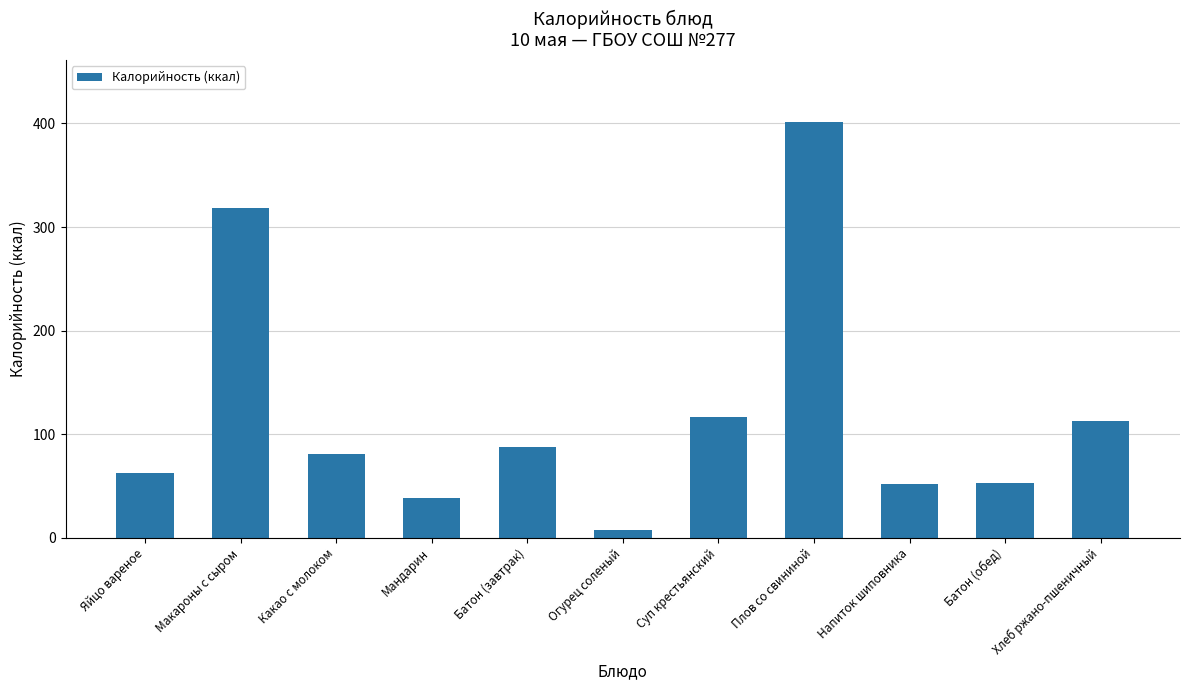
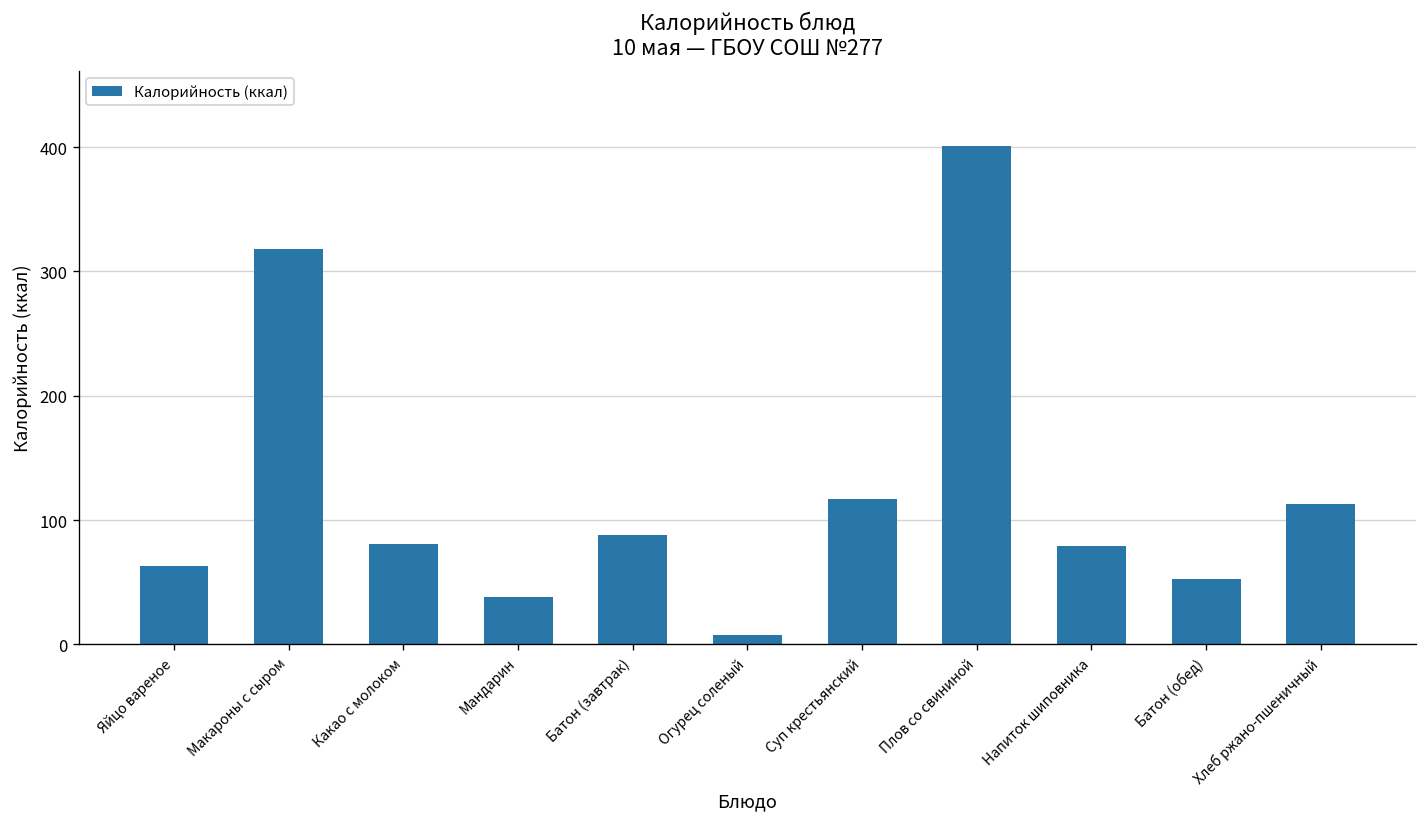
  {
    "Яйцо вареное": 63,
    "Макароны с сыром": 318,
    "Какао с молоком": 81,
    "Мандарин": 38,
    "Батон (завтрак)": 88,
    "Огурец соленый": 8,
    "Суп крестьянский": 117,
    "Плов со свининой": 401,
-   "Напиток шиповника": 52,
+   "Напиток шиповника": 79,
    "Батон (обед)": 53,
    "Хлеб ржано-пшеничный": 113
  }
